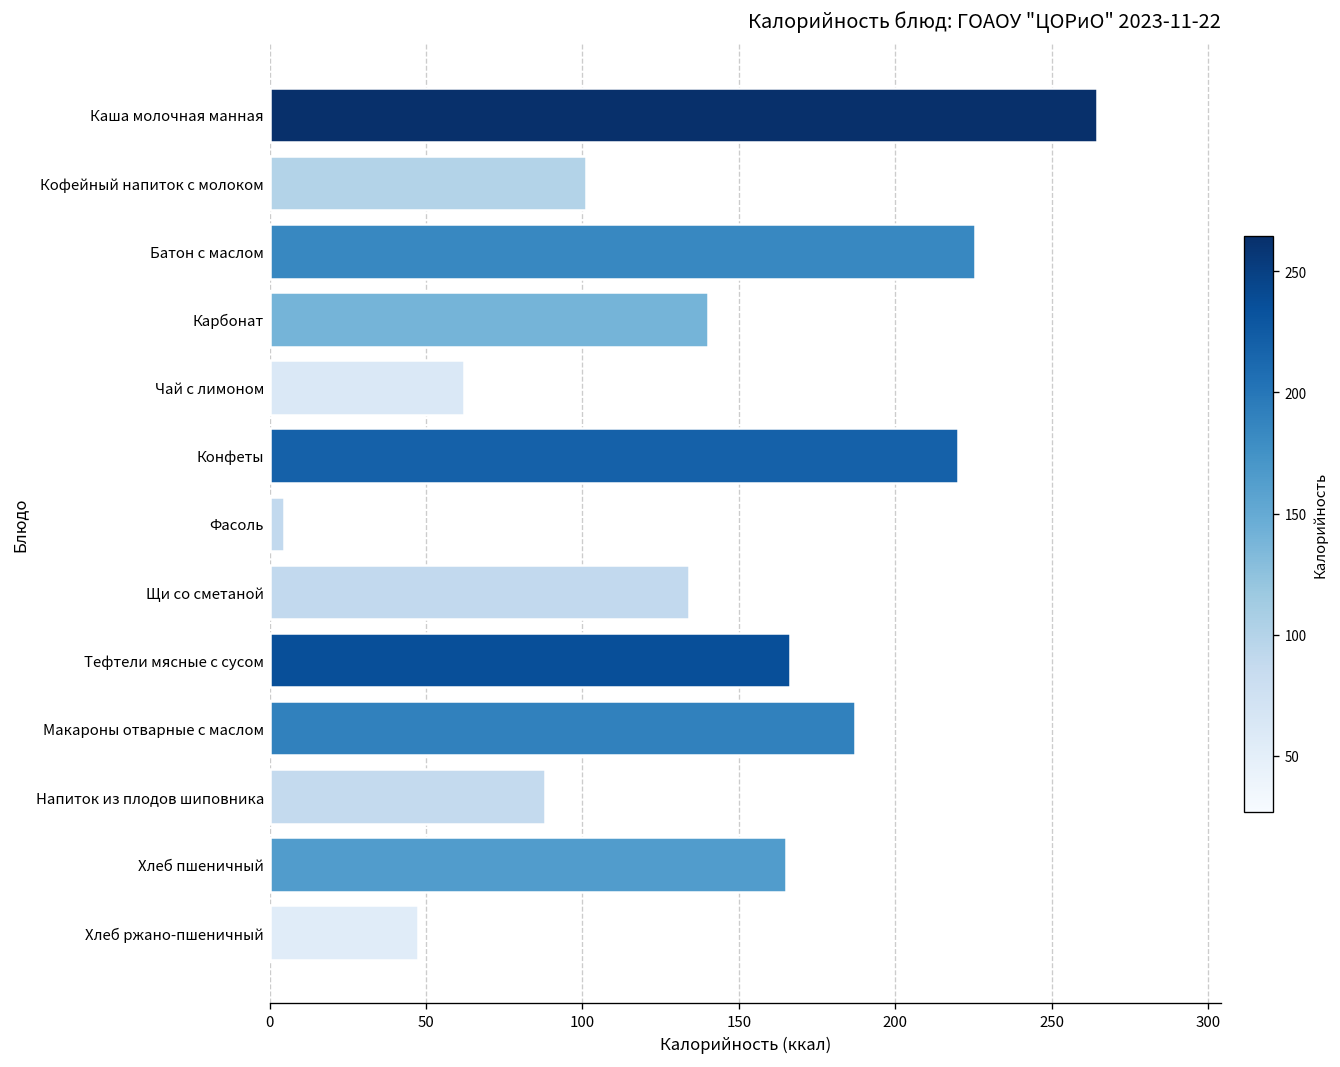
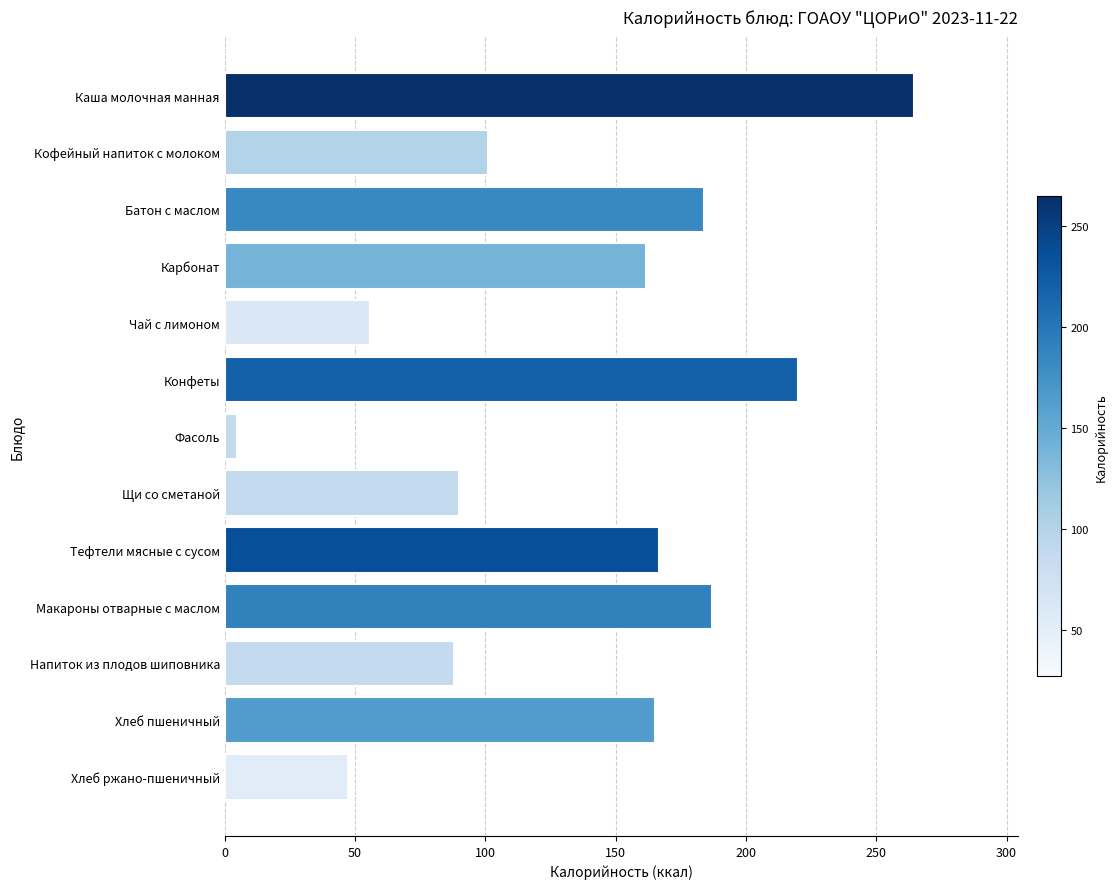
  {
    "Каша молочная манная": 265,
    "Кофейный напиток с молоком": 101,
-   "Батон с маслом": 226,
-   "Карбонат": 140,
-   "Чай с лимоном": 62,
+   "Батон с маслом": 184,
+   "Карбонат": 162,
+   "Чай с лимоном": 56,
    "Конфеты": 220,
    "Фасоль": 5,
-   "Щи со сметаной": 134,
+   "Щи со сметаной": 90,
    "Тефтели мясные с сусом": 166,
    "Макароны отварные с маслом": 187,
    "Напиток из плодов шиповника": 88,
    "Хлеб пшеничный": 165,
    "Хлеб ржано-пшеничный": 47
  }
